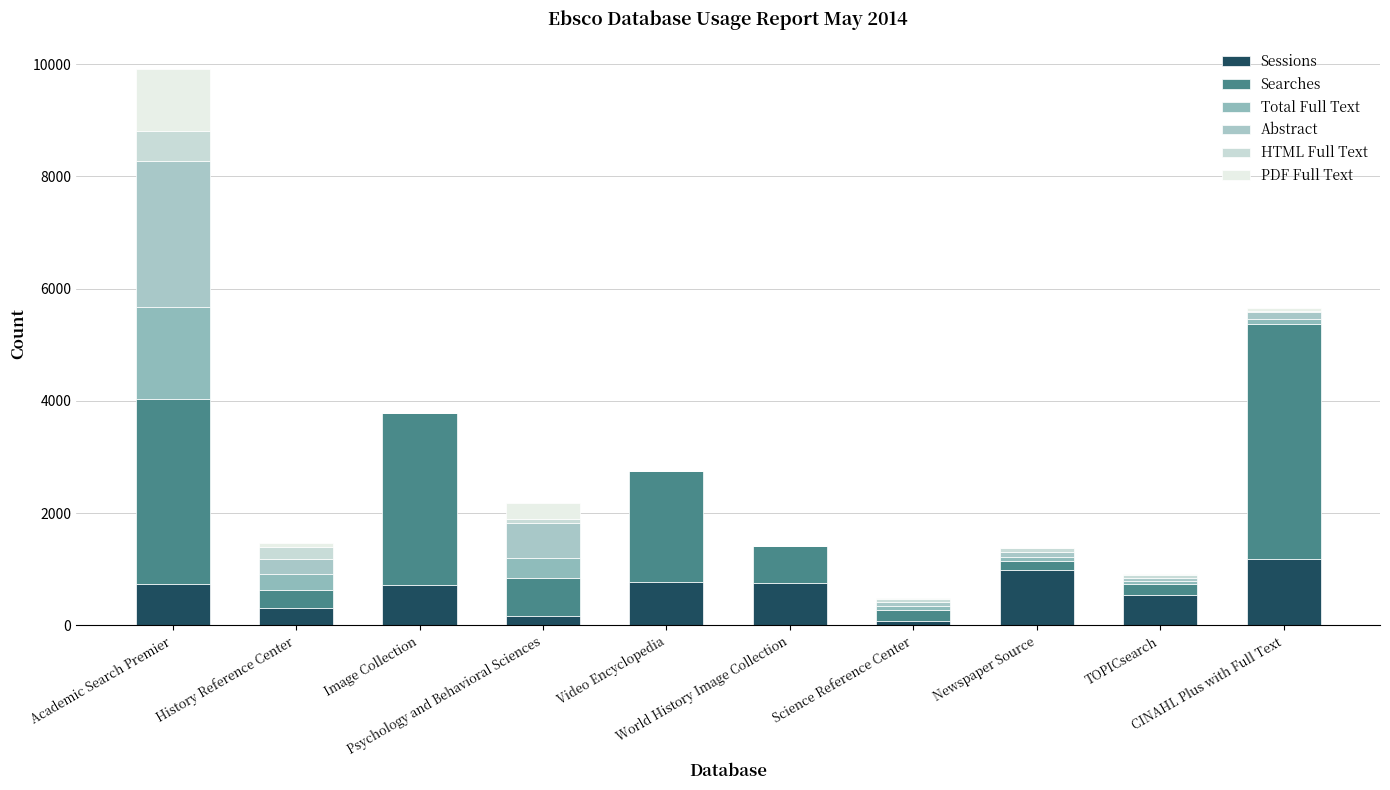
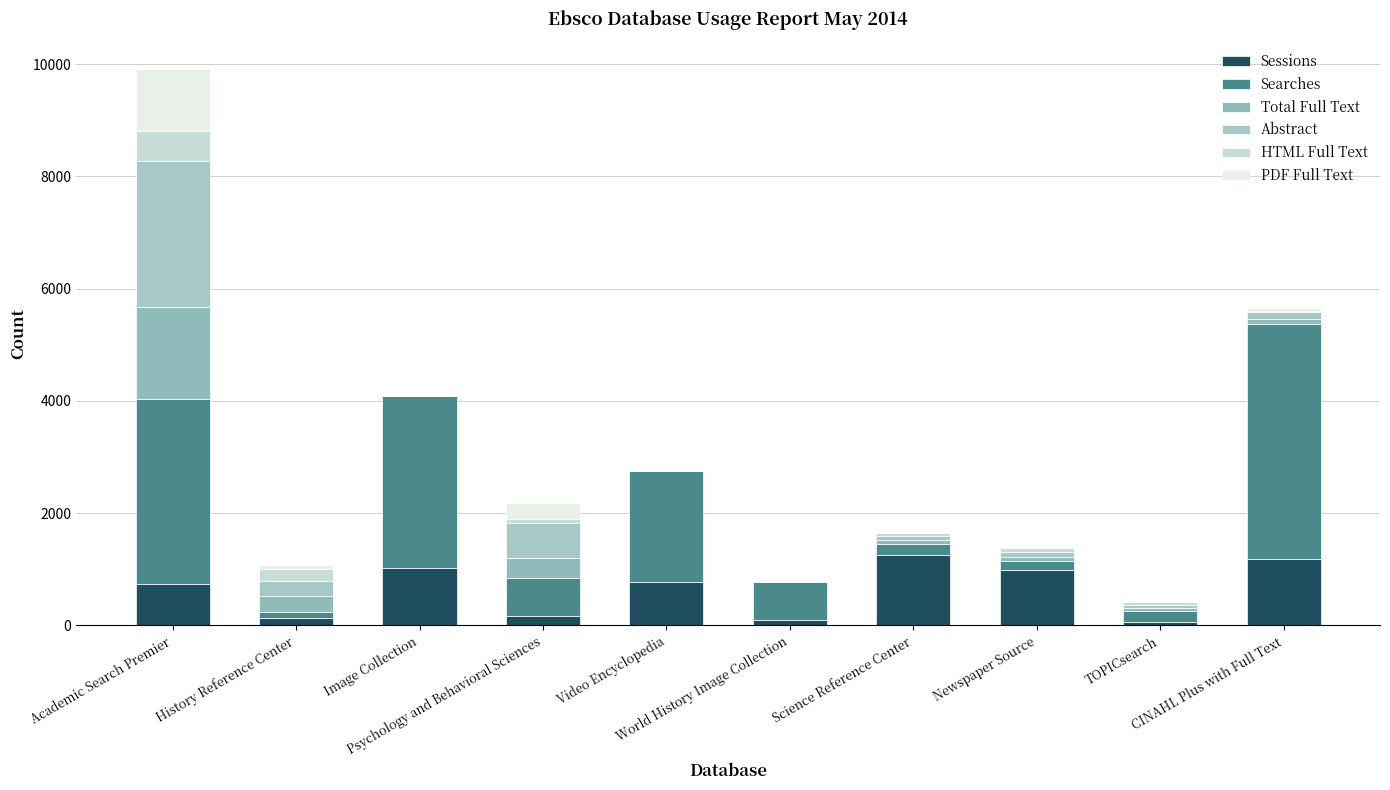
  {
    "Sessions": {
      "Academic Search Premier": 700,
-     "History Reference Center": 300,
-     "Image Collection": 700,
+     "History Reference Center": 100,
+     "Image Collection": 1000,
      "Psychology and Behavioral Sciences": 200,
      "Video Encyclopedia": 800,
-     "World History Image Collection": 700,
-     "Science Reference Center": 100,
+     "World History Image Collection": 100,
+     "Science Reference Center": 1200,
      "Newspaper Source": 1000,
-     "TOPICsearch": 500,
+     "TOPICsearch": 100,
      "CINAHL Plus with Full Text": 1200
    },
    "Searches": {
      "Academic Search Premier": 3300,
-     "History Reference Center": 300,
+     "History Reference Center": 100,
      "Image Collection": 3100,
      "Psychology and Behavioral Sciences": 700,
      "Video Encyclopedia": 2000,
      "World History Image Collection": 700,
      "Science Reference Center": 200,
      "Newspaper Source": 200,
      "TOPICsearch": 200,
      "CINAHL Plus with Full Text": 4200
    }
  }
